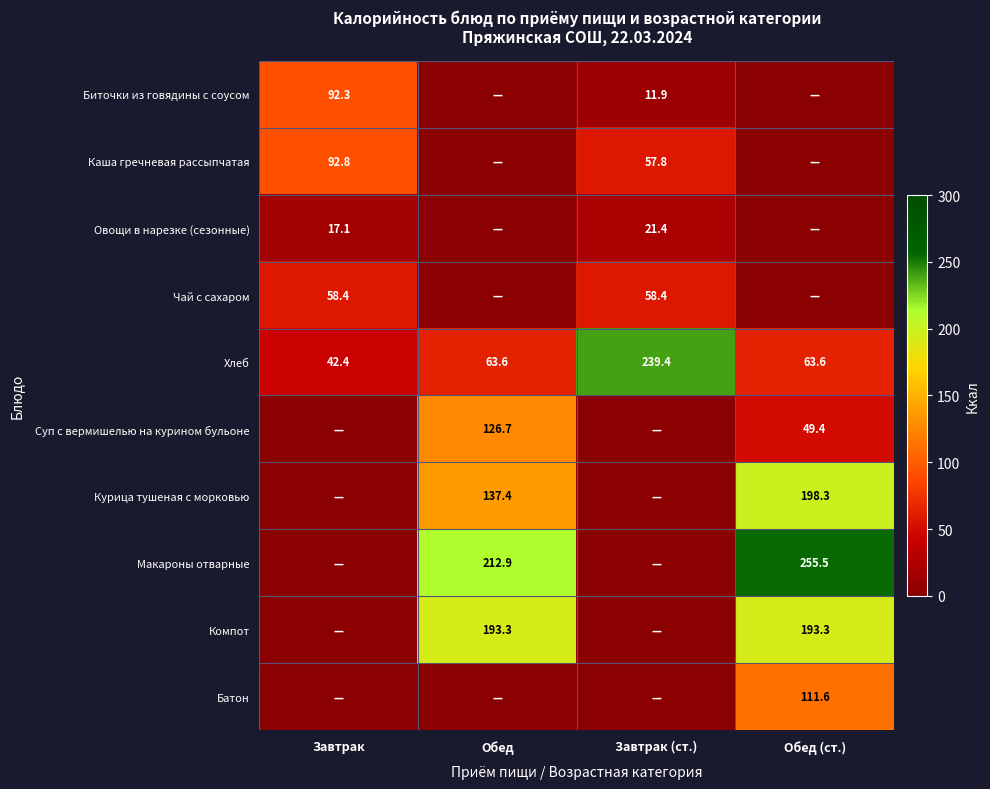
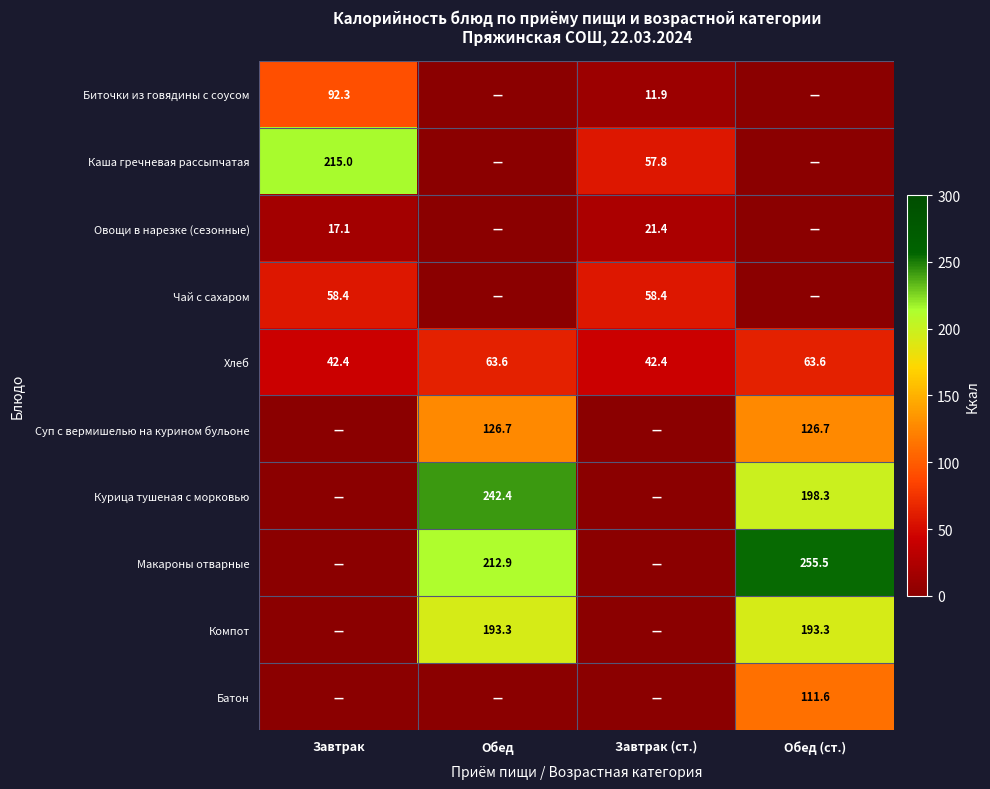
  {
    "Биточки из говядины с соусом": {
      "Завтрак": 92.3,
      "Завтрак (ст.)": 11.9
    },
    "Каша гречневая рассыпчатая": {
-     "Завтрак": 92.8,
+     "Завтрак": 215.0,
      "Завтрак (ст.)": 57.8
    },
    "Овощи в нарезке (сезонные)": {
      "Завтрак": 17.1,
      "Завтрак (ст.)": 21.4
    },
    "Чай с сахаром": {
      "Завтрак": 58.4,
      "Завтрак (ст.)": 58.4
    },
    "Хлеб": {
      "Завтрак": 42.4,
      "Обед": 63.6,
-     "Завтрак (ст.)": 239.4,
+     "Завтрак (ст.)": 42.4,
      "Обед (ст.)": 63.6
    },
    "Суп с вермишелью на курином бульоне": {
      "Обед": 126.7,
-     "Обед (ст.)": 49.4
+     "Обед (ст.)": 126.7
    },
    "Курица тушеная с морковью": {
-     "Обед": 137.4,
+     "Обед": 242.4,
      "Обед (ст.)": 198.3
    },
    "Макароны отварные": {
      "Обед": 212.9,
      "Обед (ст.)": 255.5
    },
    "Компот": {
      "Обед": 193.3,
      "Обед (ст.)": 193.3
    },
    "Батон": {
      "Обед (ст.)": 111.6
    }
  }
